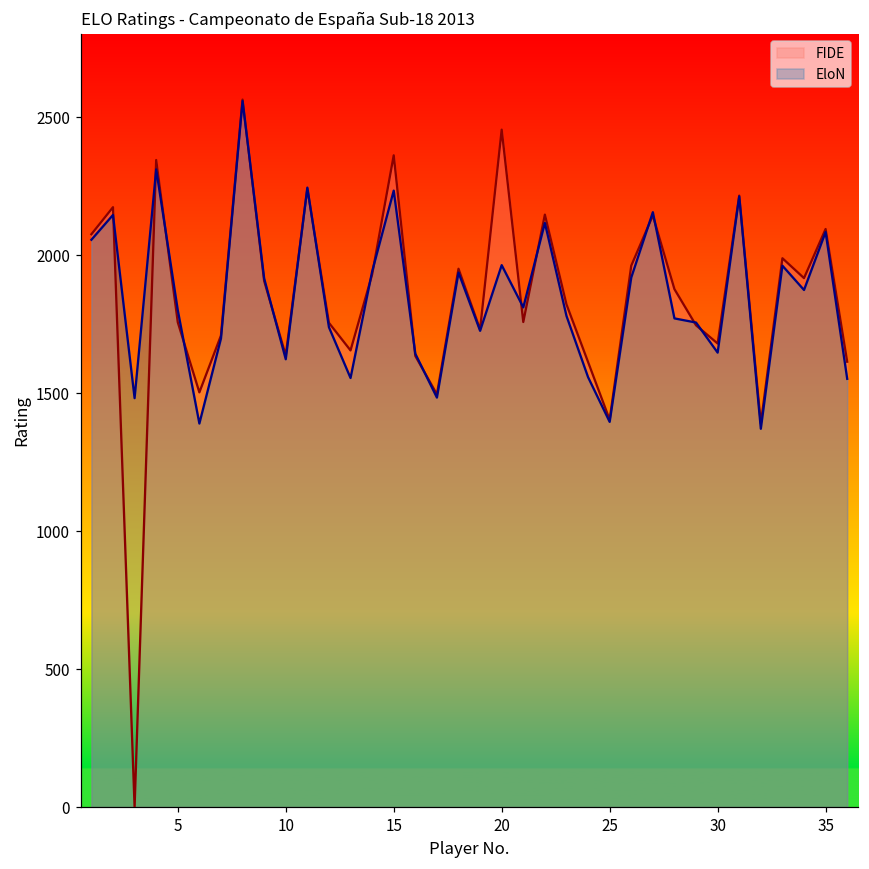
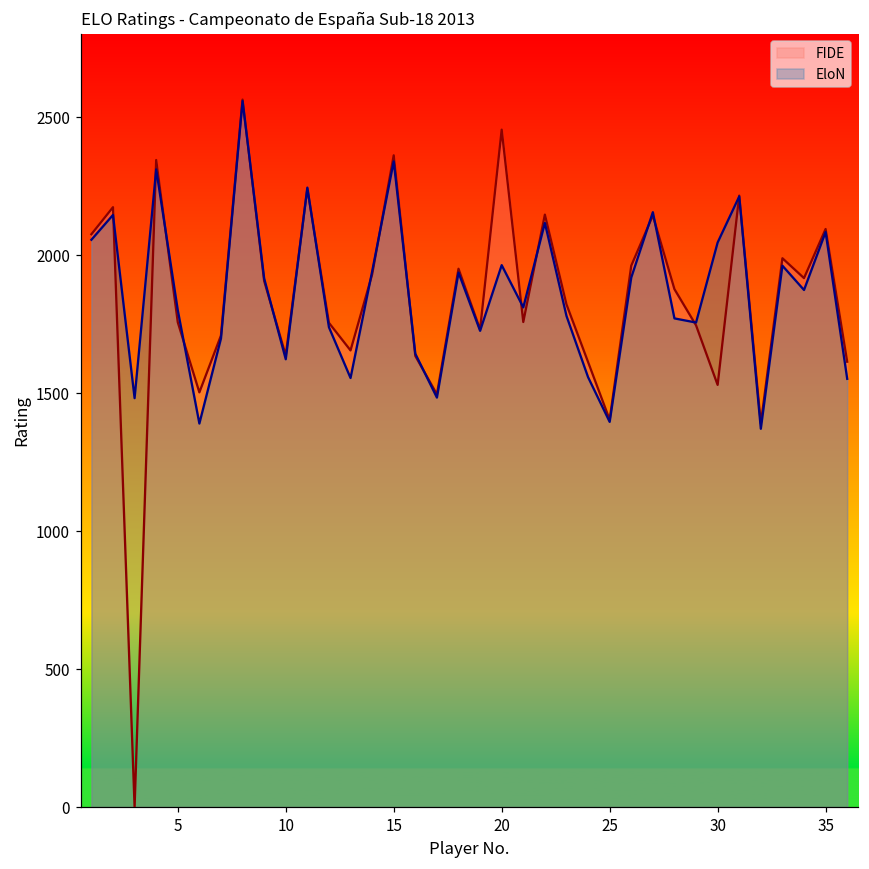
  {
    "FIDE": {
      "5": 1760,
      "10": 1640,
      "15": 2360,
      "20": 2460,
-     "30": 1680,
+     "30": 1530,
      "35": 2100
    },
    "EloN": {
      "5": 1800,
      "10": 1620,
-     "15": 2230,
+     "15": 2340,
      "20": 1960,
-     "30": 1650,
+     "30": 2050,
      "35": 2080
    }
  }
